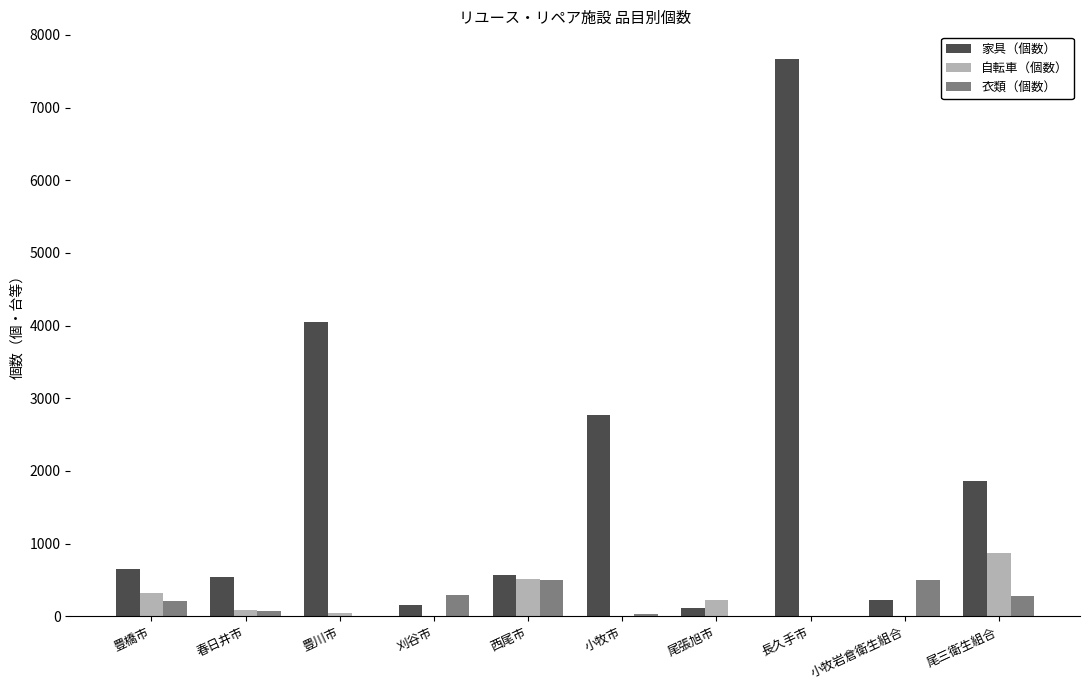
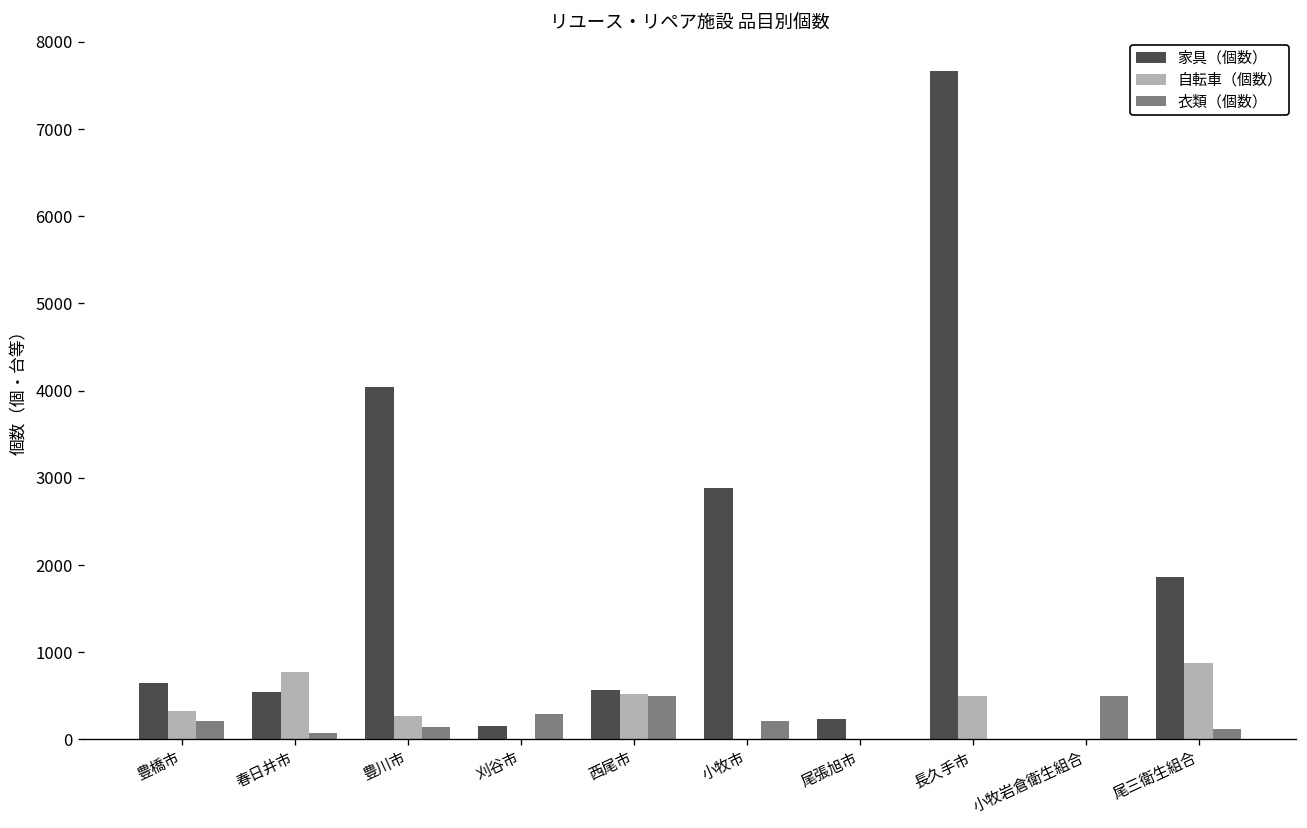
  {
    "家具（個数）": {
      "豊橋市": 600,
      "春日井市": 500,
      "豊川市": 4000,
      "刈谷市": 200,
      "西尾市": 600,
-     "小牧市": 2800,
-     "尾張旭市": 100,
+     "小牧市": 2900,
+     "尾張旭市": 200,
      "長久手市": 7700,
-     "小牧岩倉衛生組合": 200,
+     "小牧岩倉衛生組合": 0,
      "尾三衛生組合": 1900
    },
    "自転車（個数）": {
      "豊橋市": 300,
-     "春日井市": 100,
-     "豊川市": 0,
+     "春日井市": 800,
+     "豊川市": 300,
      "刈谷市": 0,
      "西尾市": 500,
      "小牧市": 0,
-     "尾張旭市": 200,
-     "長久手市": 0,
+     "尾張旭市": 0,
+     "長久手市": 500,
      "小牧岩倉衛生組合": 0,
      "尾三衛生組合": 900
    },
    "衣類（個数）": {
      "豊橋市": 200,
      "春日井市": 100,
-     "豊川市": 0,
+     "豊川市": 100,
      "刈谷市": 300,
      "西尾市": 500,
-     "小牧市": 0,
+     "小牧市": 200,
      "尾張旭市": 0,
      "長久手市": 0,
      "小牧岩倉衛生組合": 500,
-     "尾三衛生組合": 300
+     "尾三衛生組合": 100
    }
  }
